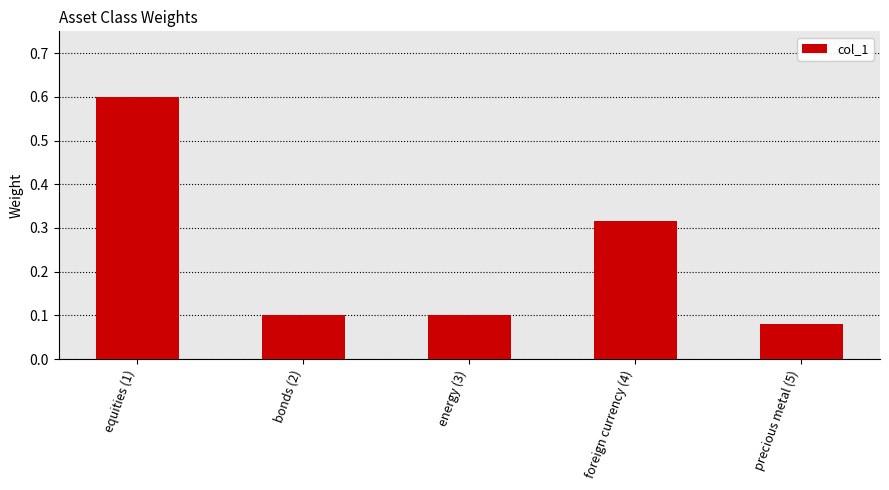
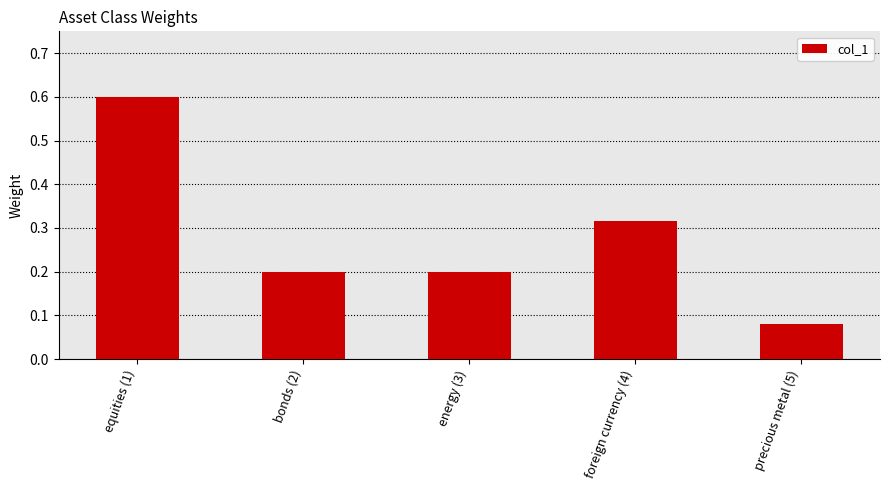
  {
    "equities (1)": 0.6,
-   "bonds (2)": 0.1,
-   "energy (3)": 0.1,
+   "bonds (2)": 0.2,
+   "energy (3)": 0.2,
    "foreign currency (4)": 0.32,
    "precious metal (5)": 0.08
  }
